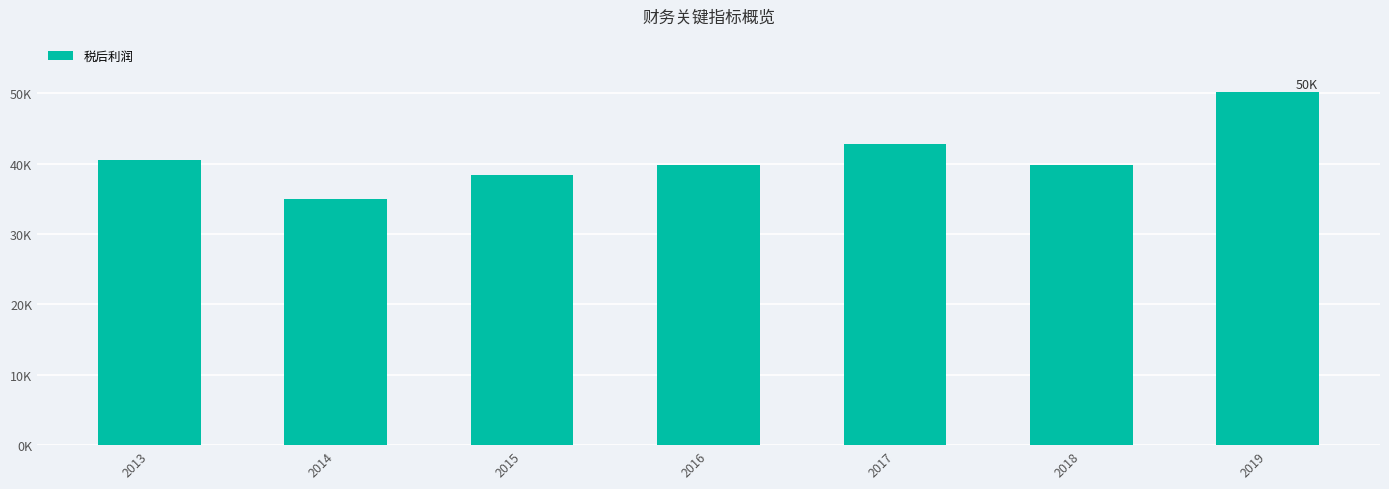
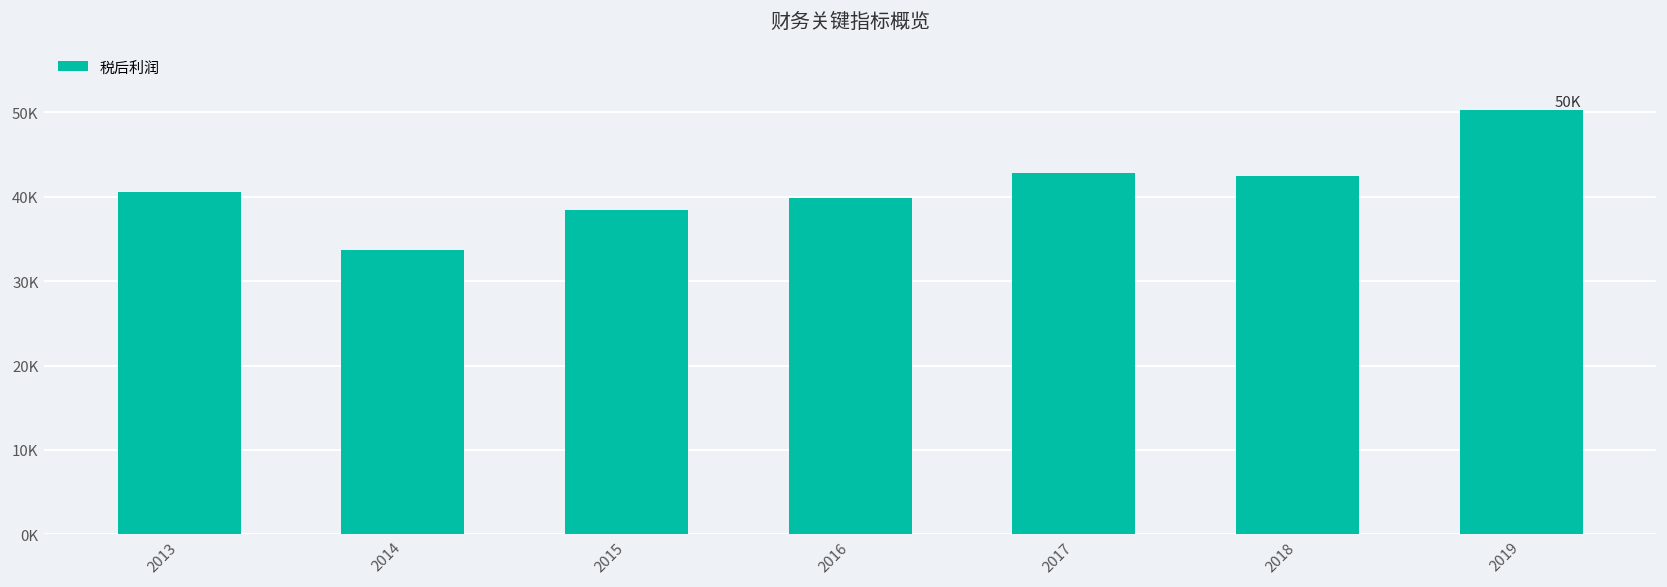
  {
    "2013": 41000,
-   "2014": 35000,
+   "2014": 34000,
    "2015": 38000,
    "2016": 40000,
    "2017": 43000,
-   "2018": 40000
+   "2018": 42000
  }
